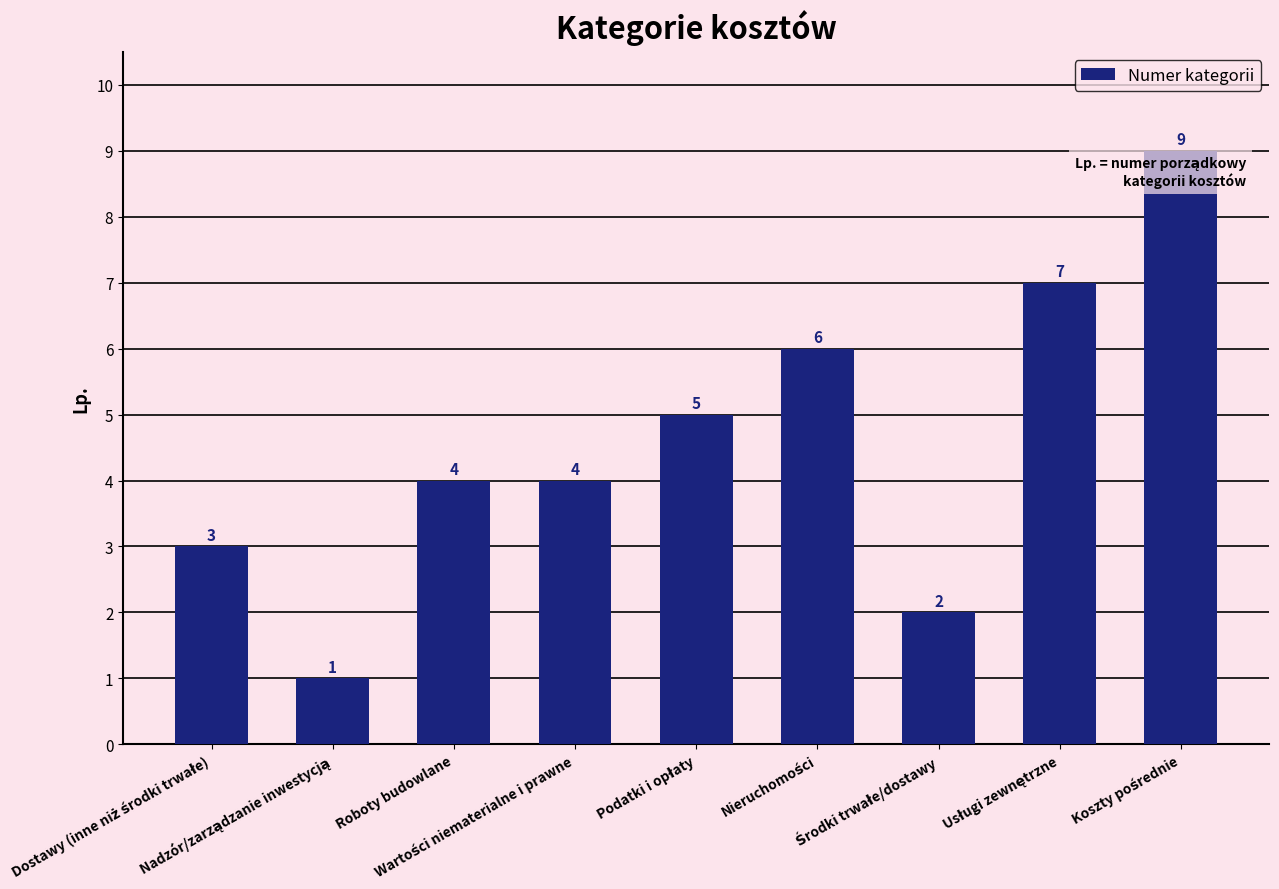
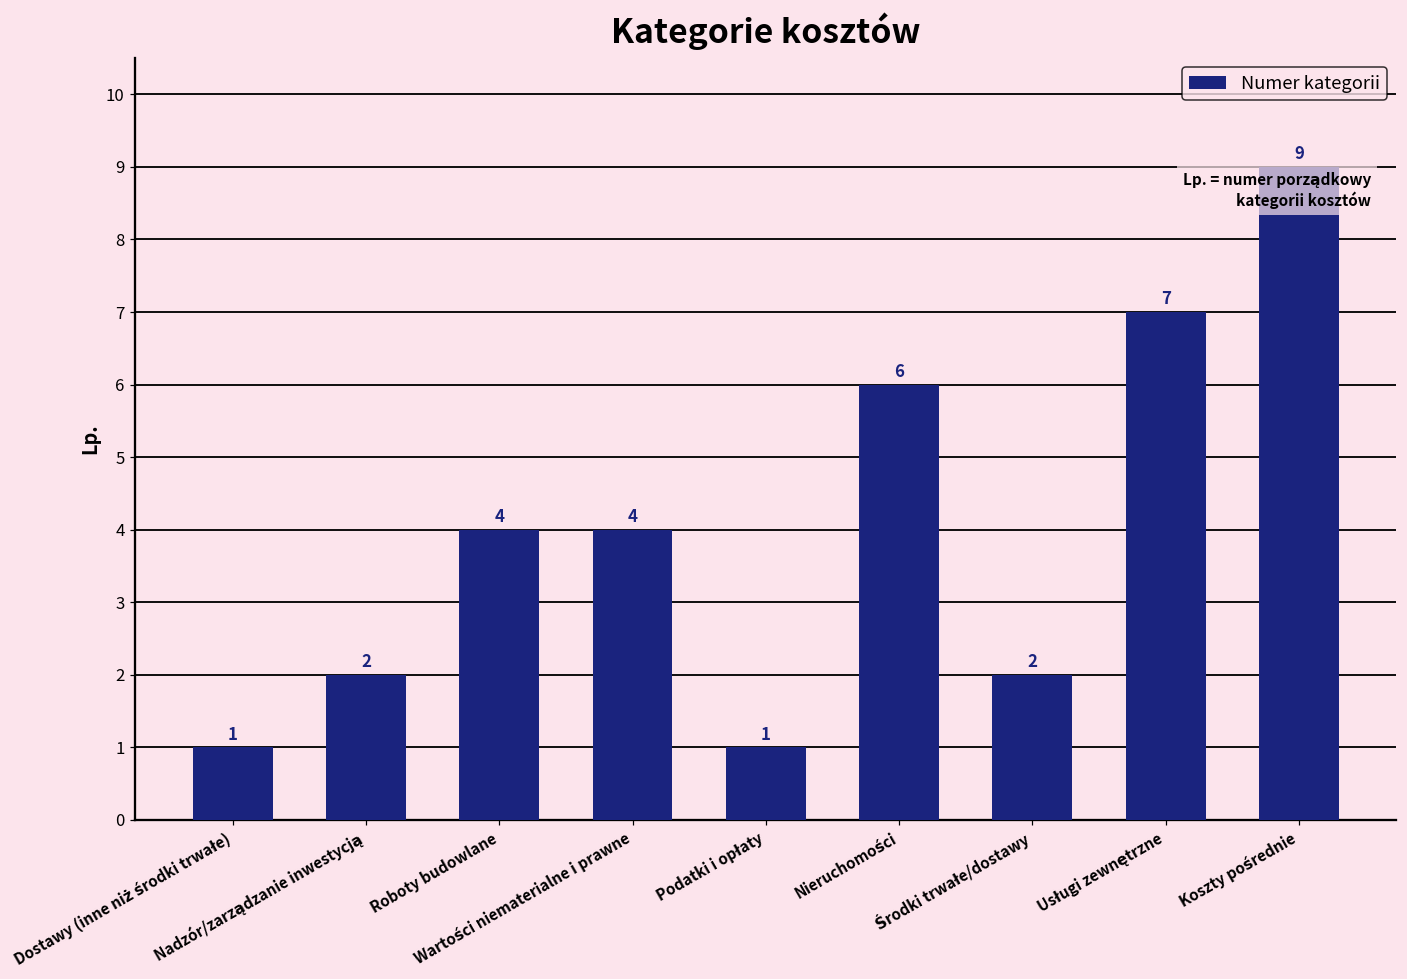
  {
-   "Dostawy (inne niż środki trwałe)": 3,
-   "Nadzór/zarządzanie inwestycją": 1,
+   "Dostawy (inne niż środki trwałe)": 1,
+   "Nadzór/zarządzanie inwestycją": 2,
    "Roboty budowlane": 4,
    "Wartości niematerialne i prawne": 4,
-   "Podatki i opłaty": 5,
+   "Podatki i opłaty": 1,
    "Nieruchomości": 6,
    "Środki trwałe/dostawy": 2,
    "Usługi zewnętrzne": 7
  }
